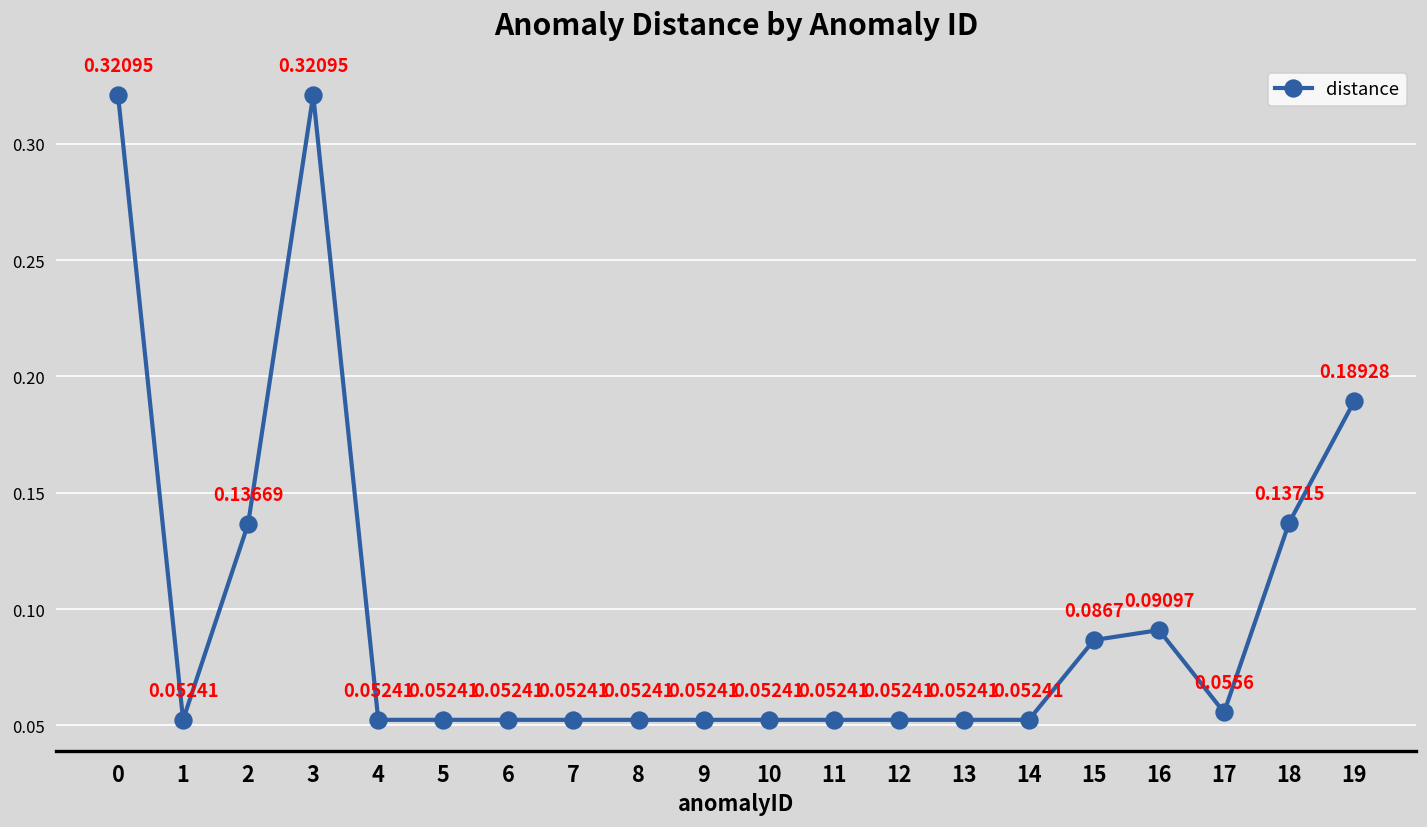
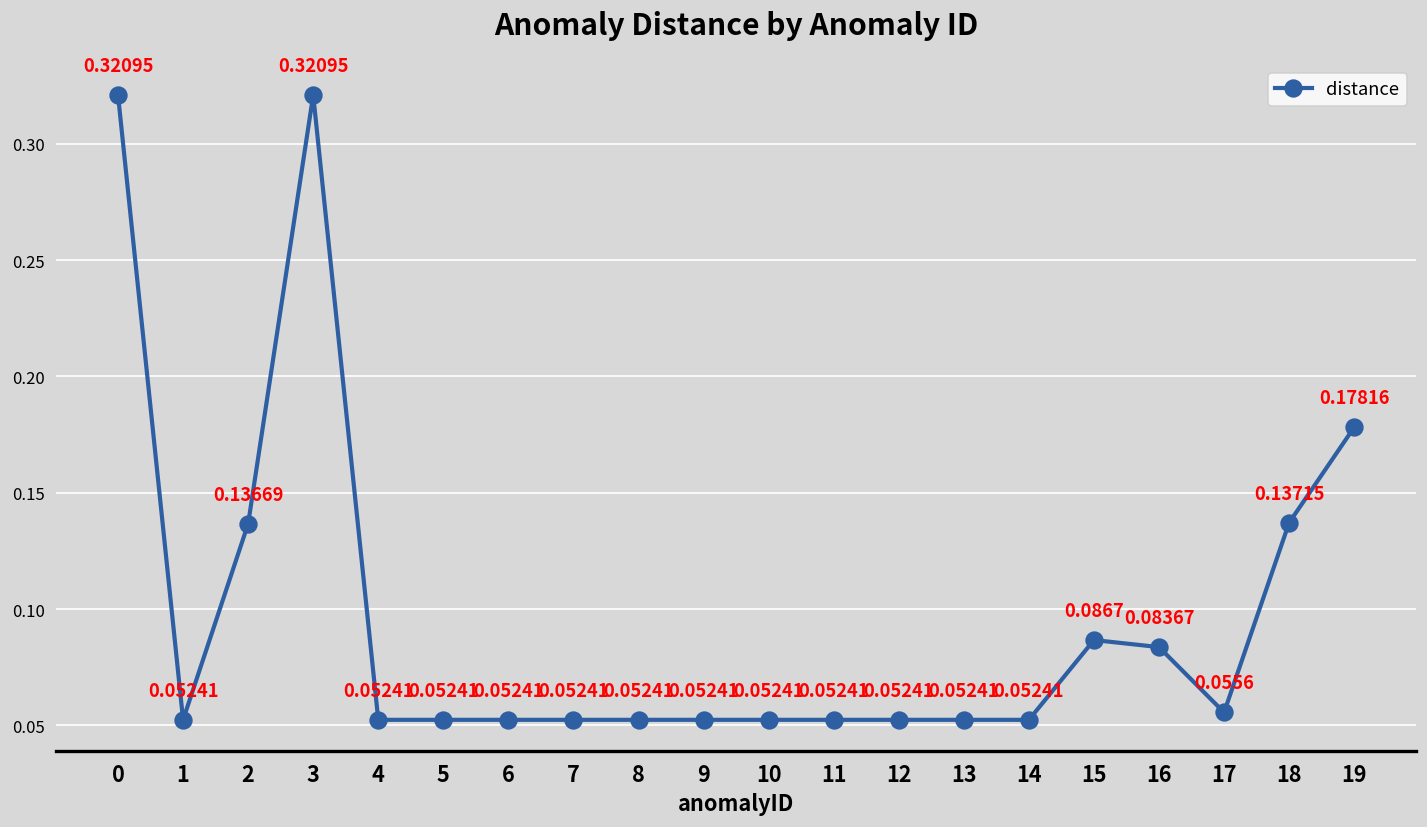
  {
    "0": 0.32095,
    "1": 0.05241,
    "2": 0.13669,
    "3": 0.32095,
    "4": 0.05241,
    "5": 0.05241,
    "6": 0.05241,
    "7": 0.05241,
    "8": 0.05241,
    "9": 0.05241,
    "10": 0.05241,
    "11": 0.05241,
    "12": 0.05241,
    "13": 0.05241,
    "14": 0.05241,
    "15": 0.0867,
-   "16": 0.09097,
+   "16": 0.08367,
    "17": 0.0556,
    "18": 0.13715,
-   "19": 0.18928
+   "19": 0.17816
  }
